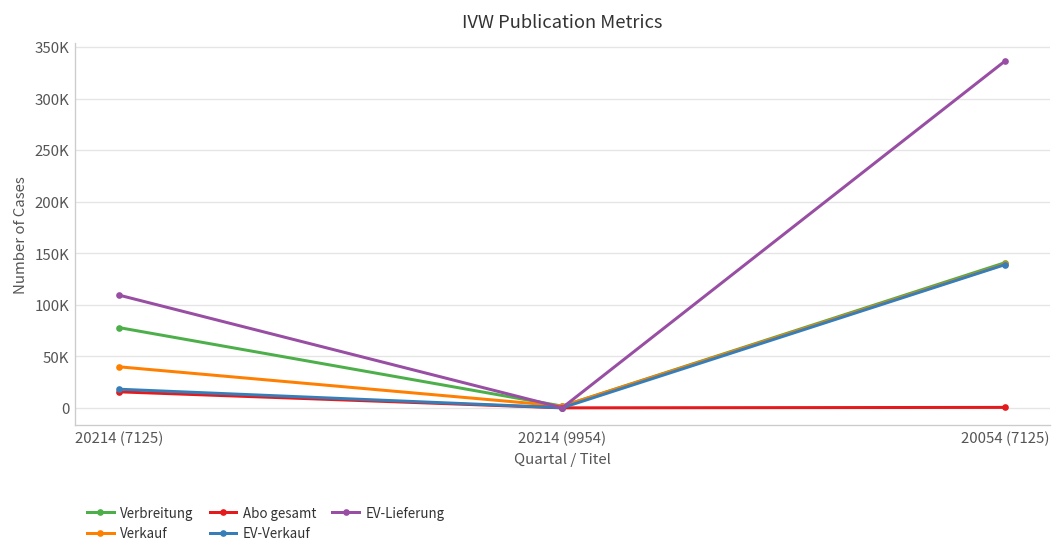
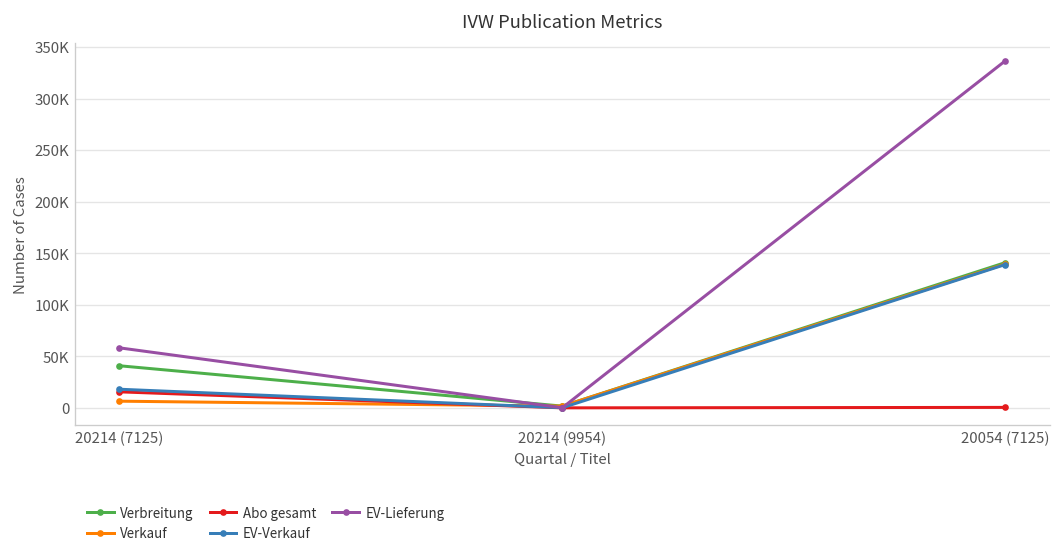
  {
    "Verbreitung": {
-     "20214 (7125)": 80000
+     "20214 (7125)": 40000
    },
    "Verkauf": {
-     "20214 (7125)": 40000
+     "20214 (7125)": 10000
    },
    "Abo gesamt": {
      "20054 (7125)": 0
    },
    "EV-Lieferung": {
-     "20214 (7125)": 110000,
+     "20214 (7125)": 60000,
      "20054 (7125)": 340000
    }
  }
